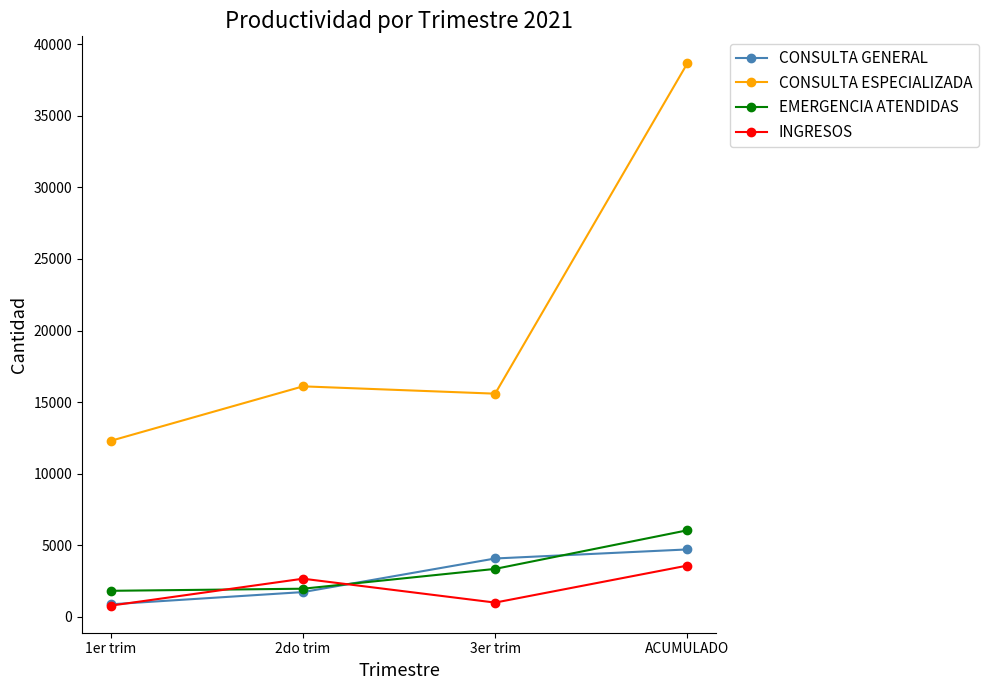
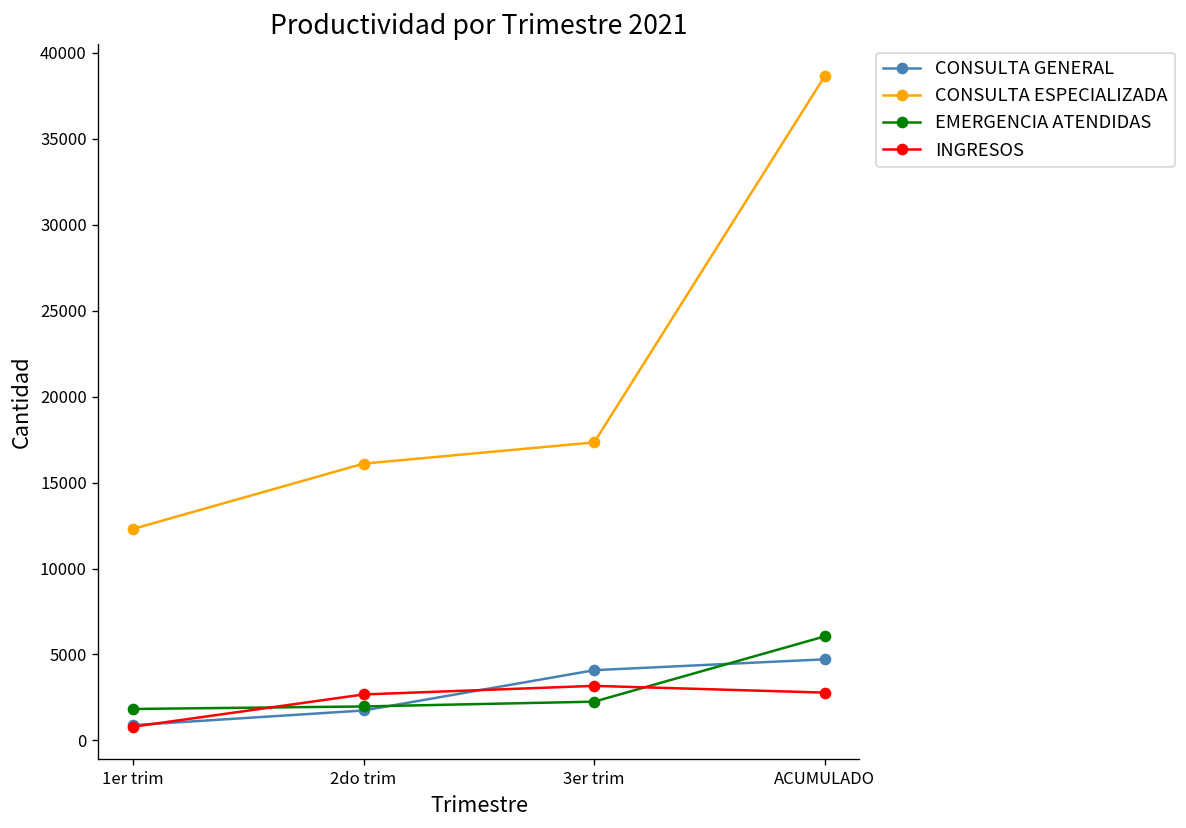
  {
    "CONSULTA GENERAL": {
      "2do trim": 1700,
      "3er trim": 4100,
      "ACUMULADO": 4700
    },
    "CONSULTA ESPECIALIZADA": {
      "1er trim": 12300,
      "2do trim": 16100,
-     "3er trim": 15600,
+     "3er trim": 17300,
      "ACUMULADO": 38700
    },
    "EMERGENCIA ATENDIDAS": {
      "1er trim": 1800,
      "2do trim": 2000,
-     "3er trim": 3400,
+     "3er trim": 2300,
      "ACUMULADO": 6100
    },
    "INGRESOS": {
      "2do trim": 2700,
-     "3er trim": 1000,
-     "ACUMULADO": 3600
+     "3er trim": 3200,
+     "ACUMULADO": 2800
    }
  }
